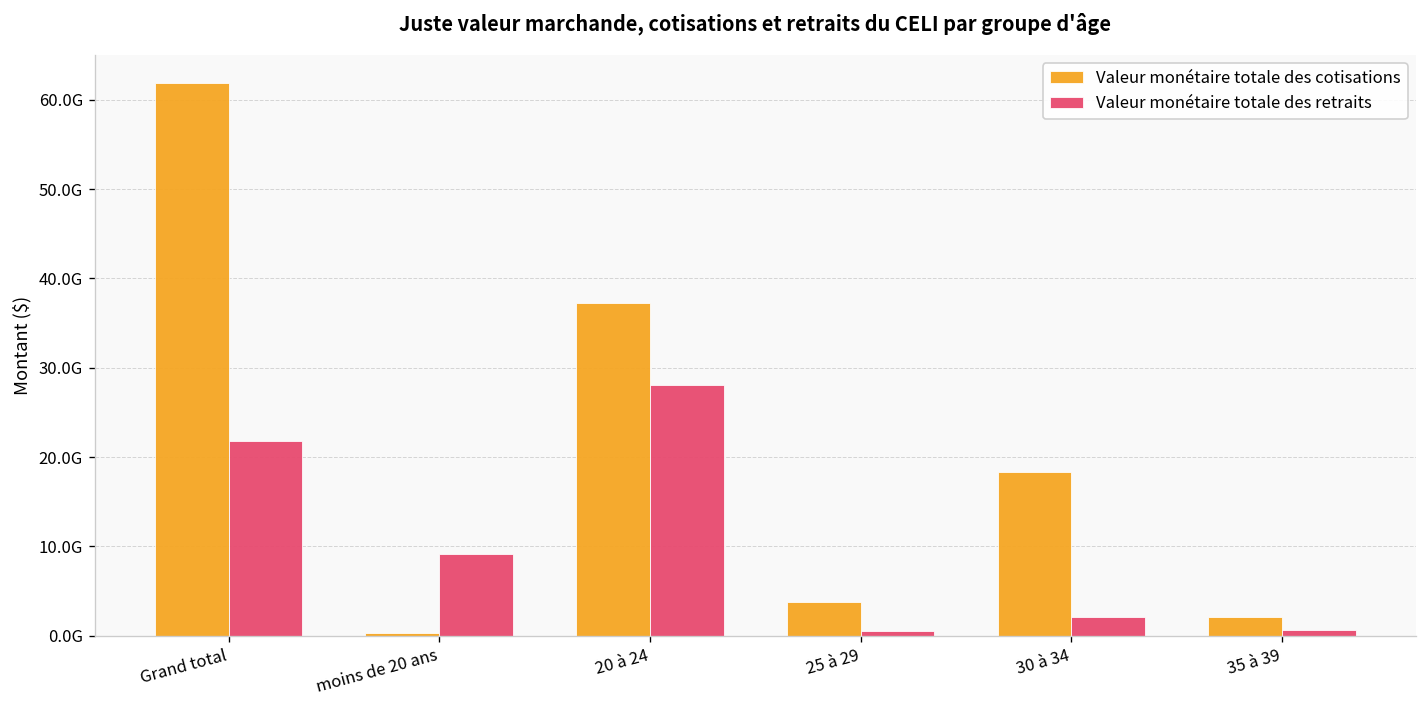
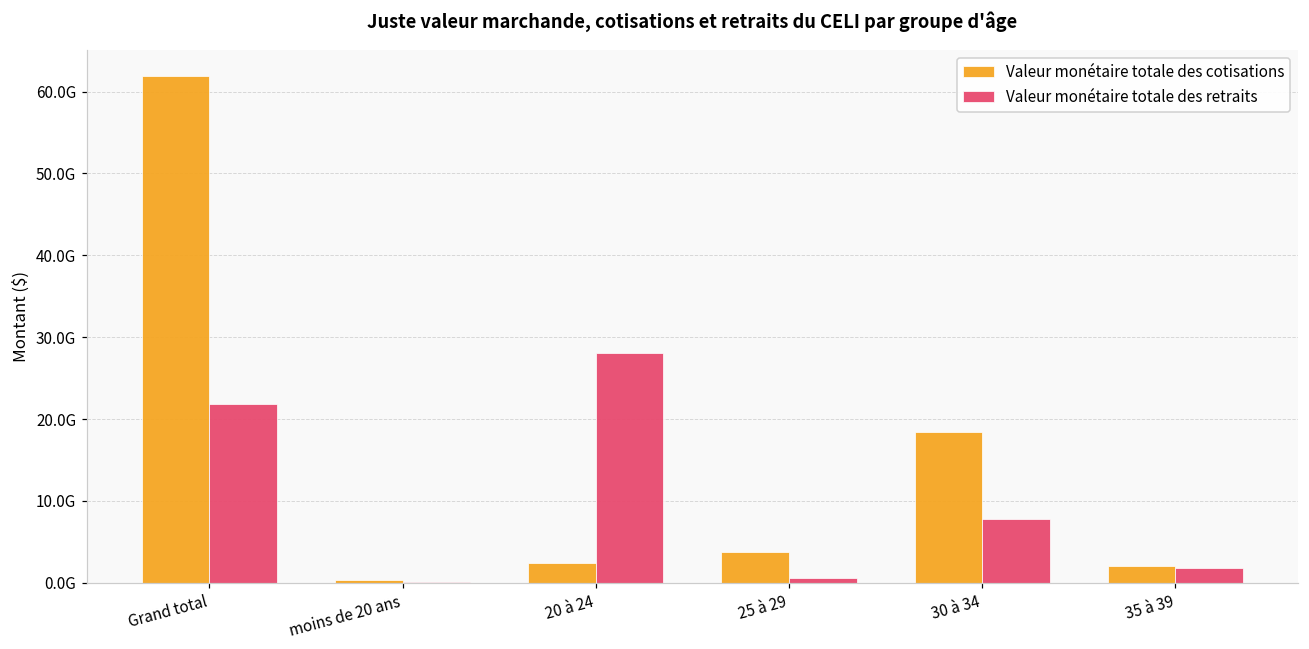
  {
    "Valeur monétaire totale des cotisations": {
      "Grand total": 62000000000,
      "moins de 20 ans": 0,
-     "20 à 24": 37000000000,
+     "20 à 24": 2000000000,
      "25 à 29": 4000000000,
      "30 à 34": 18000000000,
      "35 à 39": 2000000000
    },
    "Valeur monétaire totale des retraits": {
      "Grand total": 22000000000,
-     "moins de 20 ans": 9000000000,
+     "moins de 20 ans": 0,
      "20 à 24": 28000000000,
      "25 à 29": 1000000000,
-     "30 à 34": 2000000000,
-     "35 à 39": 1000000000
+     "30 à 34": 8000000000,
+     "35 à 39": 2000000000
    }
  }
